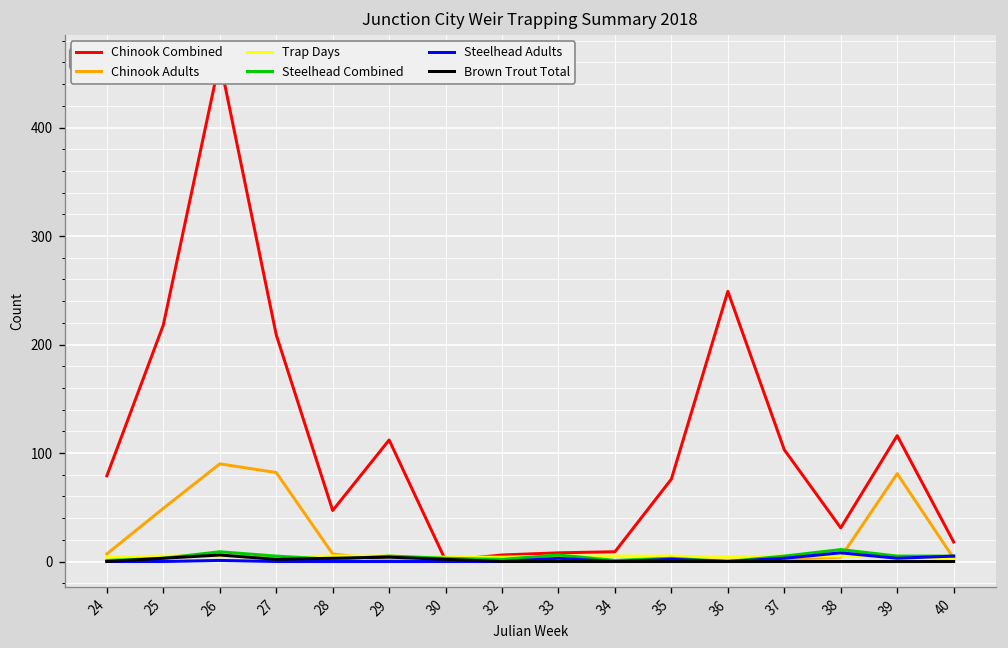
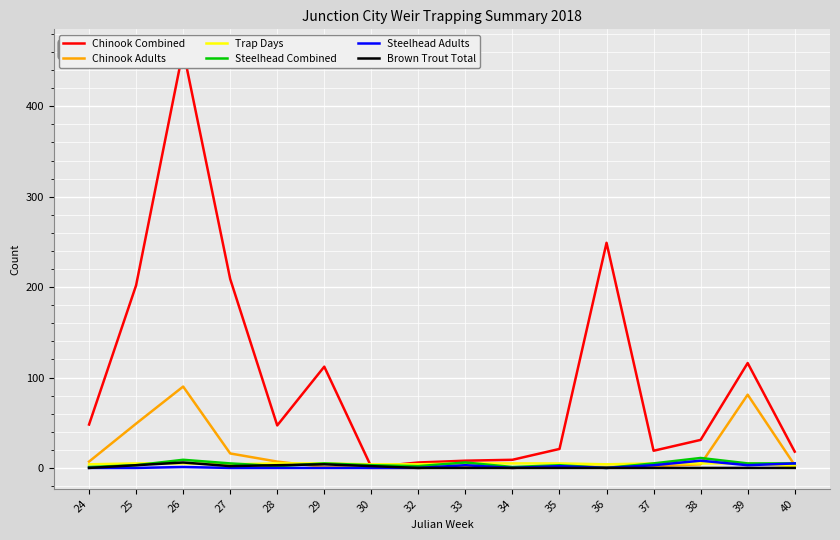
  {
    "Chinook Combined": {
-     "24": 80,
-     "25": 220,
+     "24": 50,
+     "25": 200,
      "27": 210,
      "28": 50,
      "29": 110,
      "34": 10,
-     "35": 80,
+     "35": 20,
      "36": 250,
-     "37": 100,
+     "37": 20,
      "38": 30,
      "39": 120,
      "40": 20
    },
    "Chinook Adults": {
      "24": 10,
      "25": 50,
      "26": 90,
-     "27": 80,
+     "27": 20,
      "39": 80
    },
    "Trap Days": {
      "24": 0,
      "34": 10,
      "36": 0
    },
    "Steelhead Combined": {
      "26": 10,
      "38": 10
    },
    "Steelhead Adults": {
      "25": 0,
      "26": 0,
      "38": 10
    },
    "Brown Trout Total": {
      "38": 0,
      "39": 0
    }
  }
